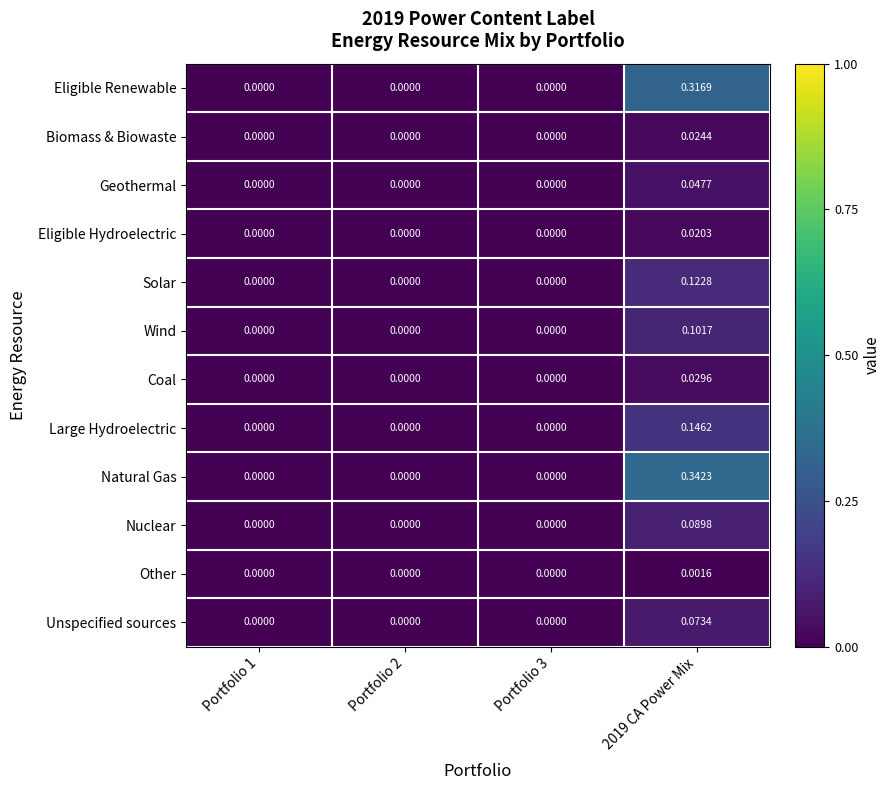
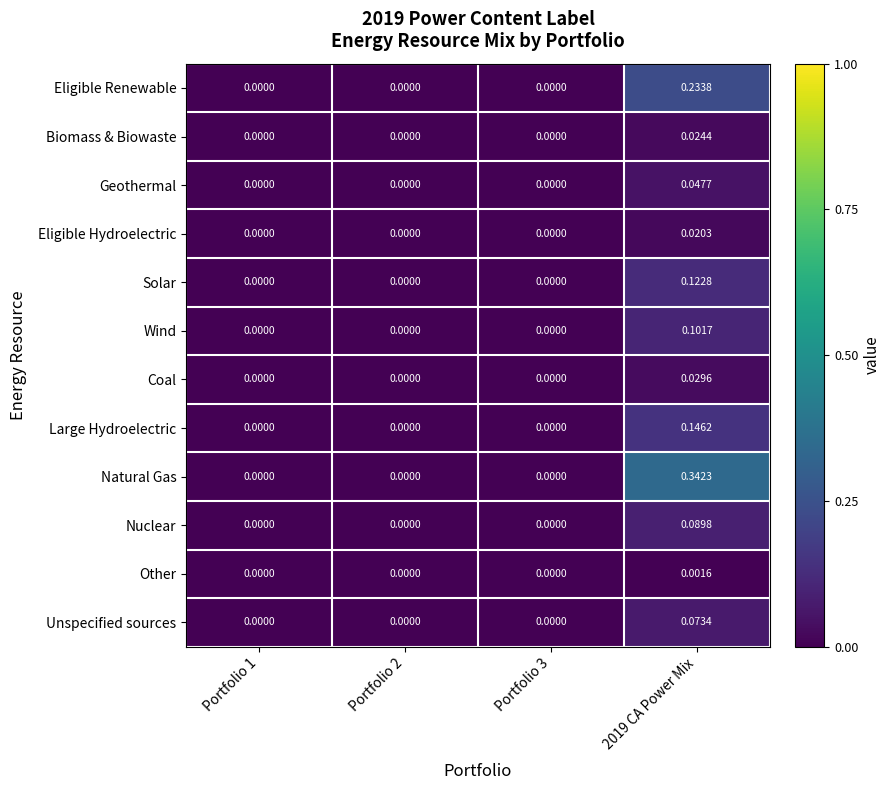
  {
    "Eligible Renewable": {
      "Portfolio 1": 0.0000,
      "Portfolio 2": 0.0000,
      "Portfolio 3": 0.0000,
-     "2019 CA Power Mix": 0.3169
+     "2019 CA Power Mix": 0.2338
    },
    "Biomass & Biowaste": {
      "Portfolio 1": 0.0000,
      "Portfolio 2": 0.0000,
      "Portfolio 3": 0.0000,
      "2019 CA Power Mix": 0.0244
    },
    "Geothermal": {
      "Portfolio 1": 0.0000,
      "Portfolio 2": 0.0000,
      "Portfolio 3": 0.0000,
      "2019 CA Power Mix": 0.0477
    },
    "Eligible Hydroelectric": {
      "Portfolio 1": 0.0000,
      "Portfolio 2": 0.0000,
      "Portfolio 3": 0.0000,
      "2019 CA Power Mix": 0.0203
    },
    "Solar": {
      "Portfolio 1": 0.0000,
      "Portfolio 2": 0.0000,
      "Portfolio 3": 0.0000,
      "2019 CA Power Mix": 0.1228
    },
    "Wind": {
      "Portfolio 1": 0.0000,
      "Portfolio 2": 0.0000,
      "Portfolio 3": 0.0000,
      "2019 CA Power Mix": 0.1017
    },
    "Coal": {
      "Portfolio 1": 0.0000,
      "Portfolio 2": 0.0000,
      "Portfolio 3": 0.0000,
      "2019 CA Power Mix": 0.0296
    },
    "Large Hydroelectric": {
      "Portfolio 1": 0.0000,
      "Portfolio 2": 0.0000,
      "Portfolio 3": 0.0000,
      "2019 CA Power Mix": 0.1462
    },
    "Natural Gas": {
      "Portfolio 1": 0.0000,
      "Portfolio 2": 0.0000,
      "Portfolio 3": 0.0000,
      "2019 CA Power Mix": 0.3423
    },
    "Nuclear": {
      "Portfolio 1": 0.0000,
      "Portfolio 2": 0.0000,
      "Portfolio 3": 0.0000,
      "2019 CA Power Mix": 0.0898
    },
    "Other": {
      "Portfolio 1": 0.0000,
      "Portfolio 2": 0.0000,
      "Portfolio 3": 0.0000,
      "2019 CA Power Mix": 0.0016
    },
    "Unspecified sources": {
      "Portfolio 1": 0.0000,
      "Portfolio 2": 0.0000,
      "Portfolio 3": 0.0000,
      "2019 CA Power Mix": 0.0734
    }
  }
